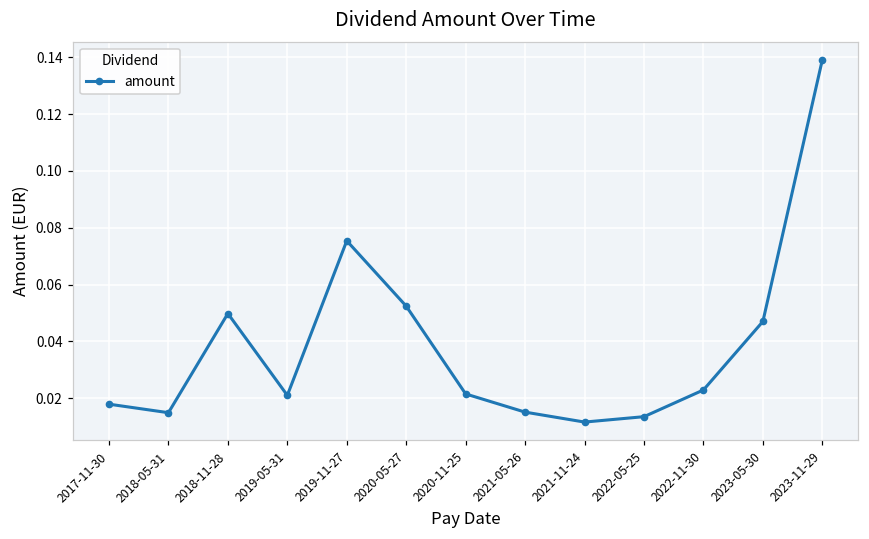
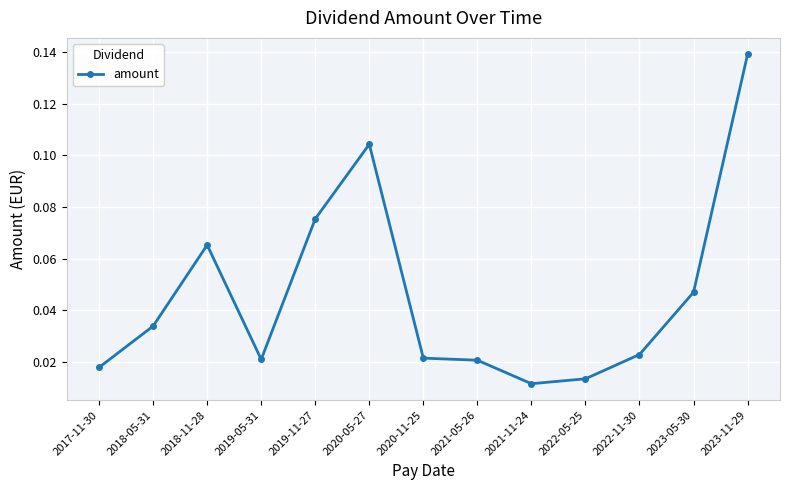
  {
    "2017-11-30": 0.018,
-   "2018-05-31": 0.015,
-   "2018-11-28": 0.050,
+   "2018-05-31": 0.034,
+   "2018-11-28": 0.065,
    "2019-05-31": 0.021,
    "2019-11-27": 0.075,
-   "2020-05-27": 0.052,
+   "2020-05-27": 0.104,
    "2020-11-25": 0.022,
-   "2021-05-26": 0.015,
+   "2021-05-26": 0.021,
    "2021-11-24": 0.012,
    "2022-05-25": 0.014,
    "2022-11-30": 0.023,
    "2023-05-30": 0.047,
    "2023-11-29": 0.139
  }
